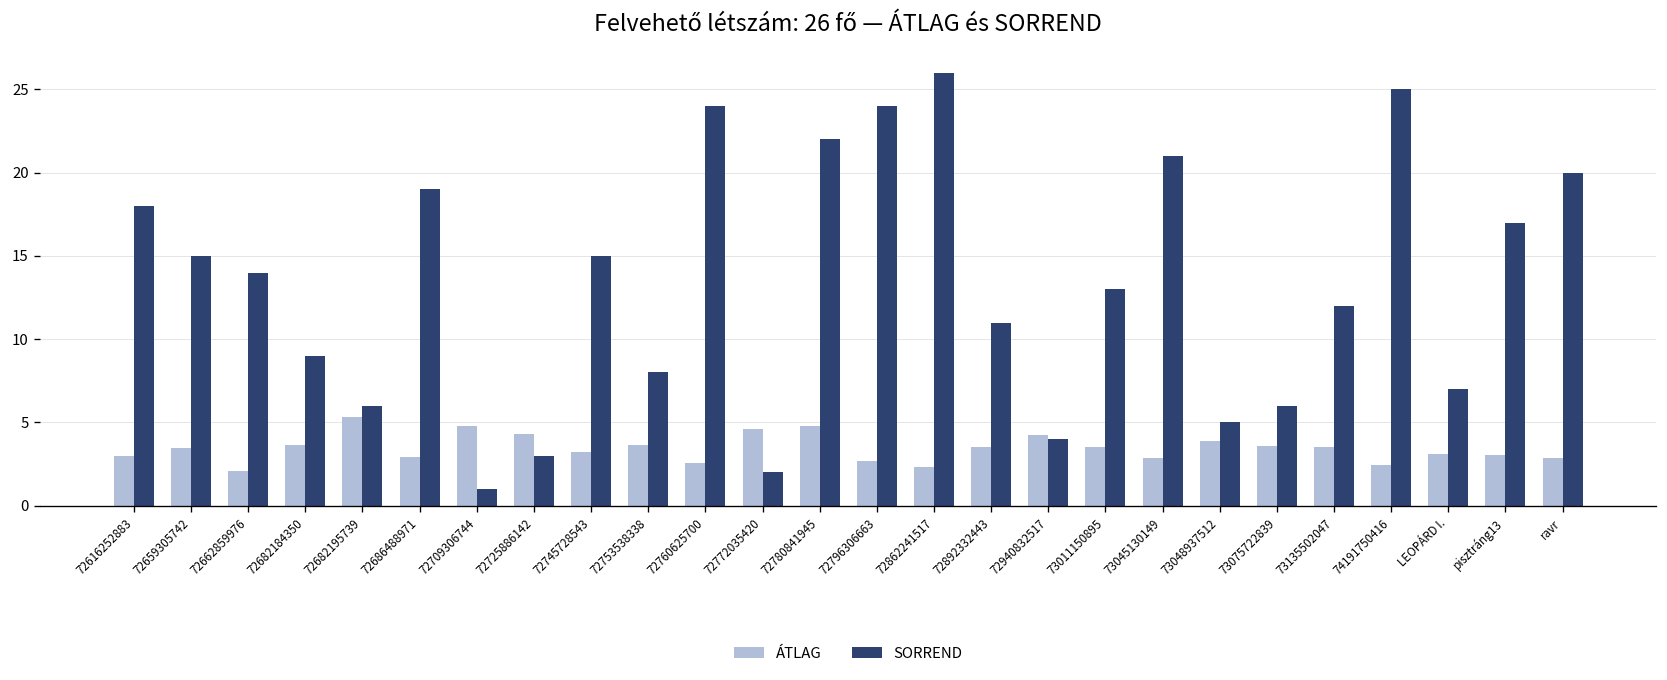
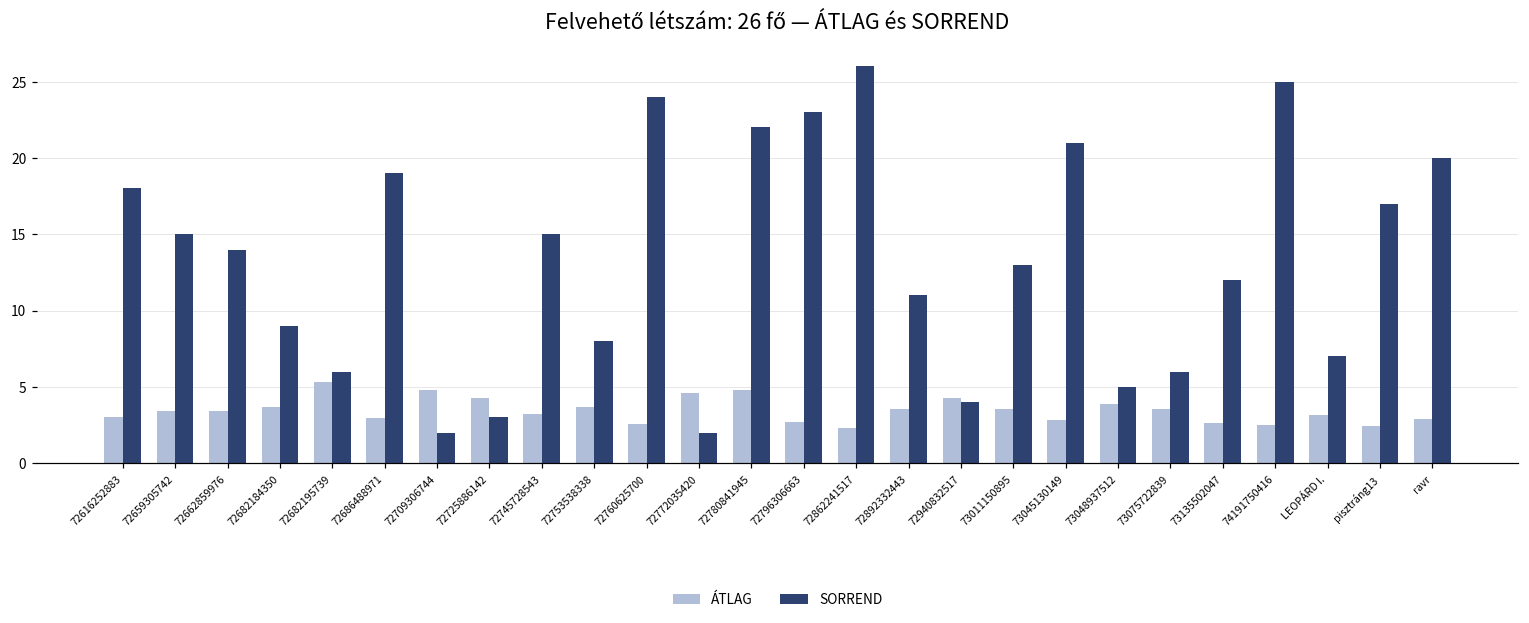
  {
    "ÁTLAG": {
      "72616252883": 3.0,
      "72659305742": 3.4,
-     "72662859976": 2.1,
+     "72662859976": 3.5,
      "72682184350": 3.7,
      "72682195739": 5.3,
      "72686488971": 3.0,
      "72709306744": 4.8,
      "72725886142": 4.3,
      "72745728543": 3.2,
      "72753538338": 3.7,
      "72760625700": 2.6,
      "72772035420": 4.6,
      "72780841945": 4.8,
      "72796306663": 2.7,
      "72862241517": 2.3,
      "72892332443": 3.6,
      "72940832517": 4.3,
      "73011150895": 3.6,
      "73045130149": 2.9,
      "73048937512": 3.9,
      "73075722839": 3.6,
-     "73135502047": 3.6,
+     "73135502047": 2.6,
      "74191750416": 2.5,
      "LEOPÁRD I.": 3.1,
-     "pisztráng13": 3.1,
+     "pisztráng13": 2.4,
      "ravr": 2.9
    },
    "SORREND": {
      "72616252883": 18,
      "72659305742": 15,
      "72662859976": 14,
      "72682184350": 9,
      "72682195739": 6,
      "72686488971": 19,
-     "72709306744": 1,
+     "72709306744": 2,
      "72725886142": 3,
      "72745728543": 15,
      "72753538338": 8,
      "72760625700": 24,
      "72772035420": 2,
      "72780841945": 22,
-     "72796306663": 24,
+     "72796306663": 23,
      "72862241517": 26,
      "72892332443": 11,
      "72940832517": 4,
      "73011150895": 13,
      "73045130149": 21,
      "73048937512": 5,
      "73075722839": 6,
      "73135502047": 12,
      "74191750416": 25,
      "LEOPÁRD I.": 7,
      "pisztráng13": 17,
      "ravr": 20
    }
  }
